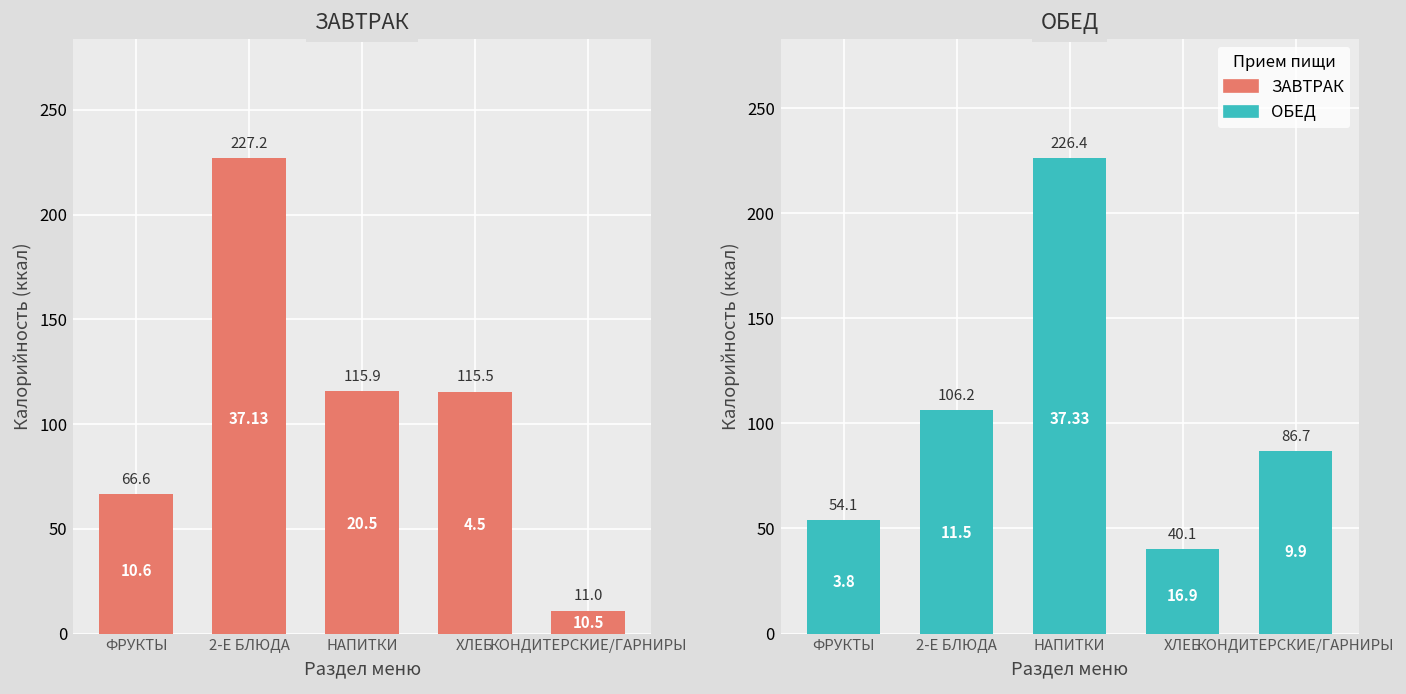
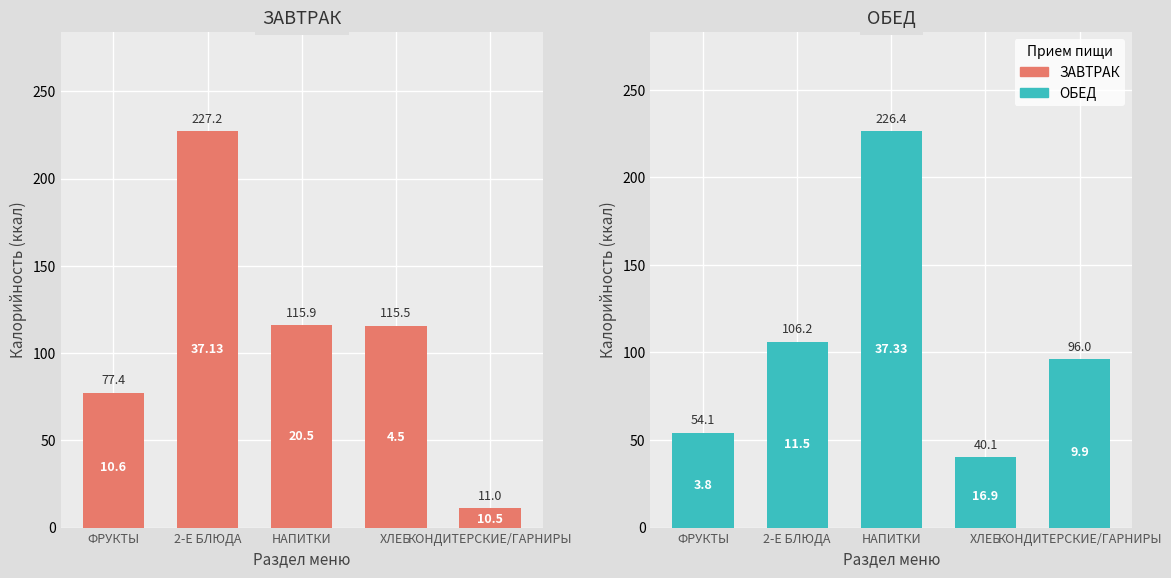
  {
    "ЗАВТРАК": {
-     "ФРУКТЫ": 66.6,
+     "ФРУКТЫ": 77.4,
      "2-Е БЛЮДА": 227.2,
      "НАПИТКИ": 115.9,
      "ХЛЕБ": 115.5,
      "КОНДИТЕРСКИЕ/ГАРНИРЫ": 11.0
    },
    "ОБЕД": {
      "ФРУКТЫ": 54.1,
      "2-Е БЛЮДА": 106.2,
      "НАПИТКИ": 226.4,
      "ХЛЕБ": 40.1,
-     "КОНДИТЕРСКИЕ/ГАРНИРЫ": 86.7
+     "КОНДИТЕРСКИЕ/ГАРНИРЫ": 96.0
    }
  }
